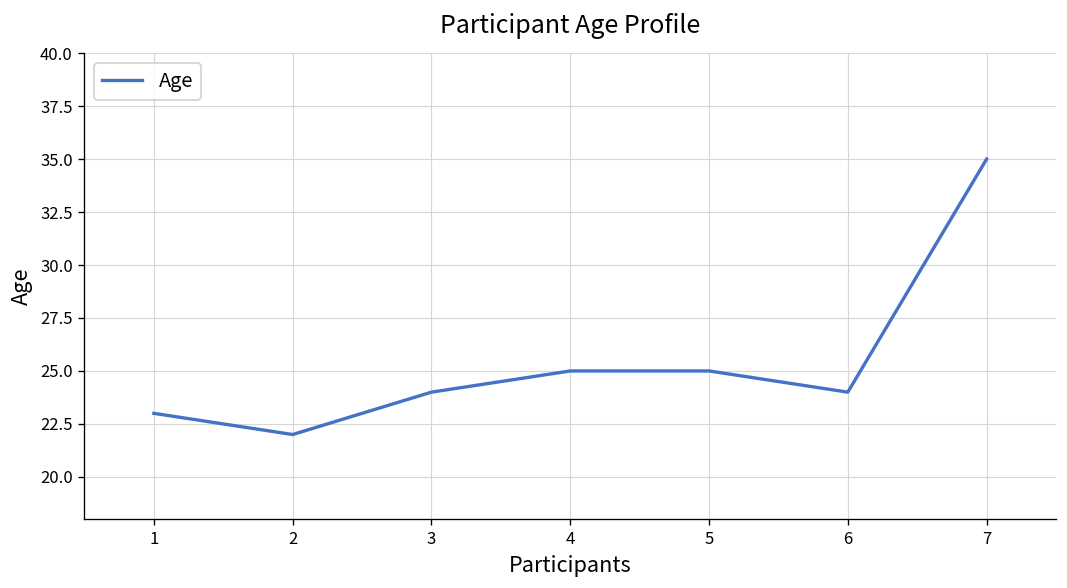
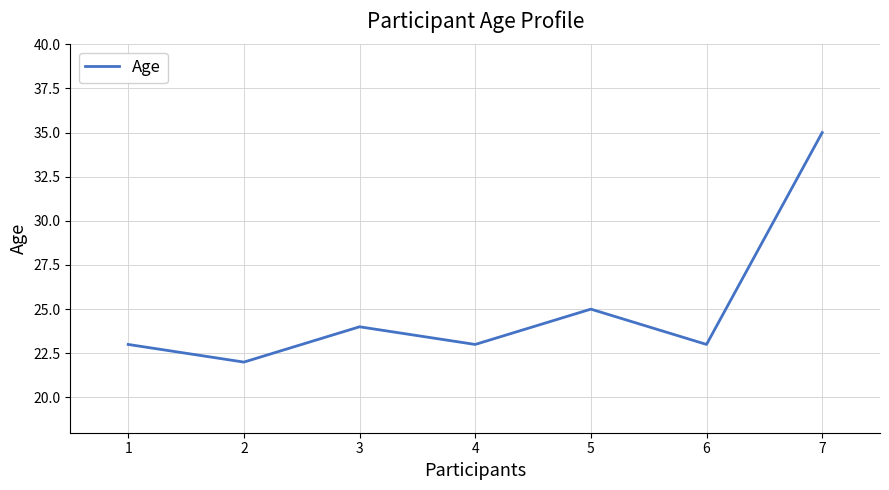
  {
    "1": 23,
    "2": 22,
    "3": 24,
-   "4": 25,
+   "4": 23,
    "5": 25,
-   "6": 24,
+   "6": 23,
    "7": 35
  }
